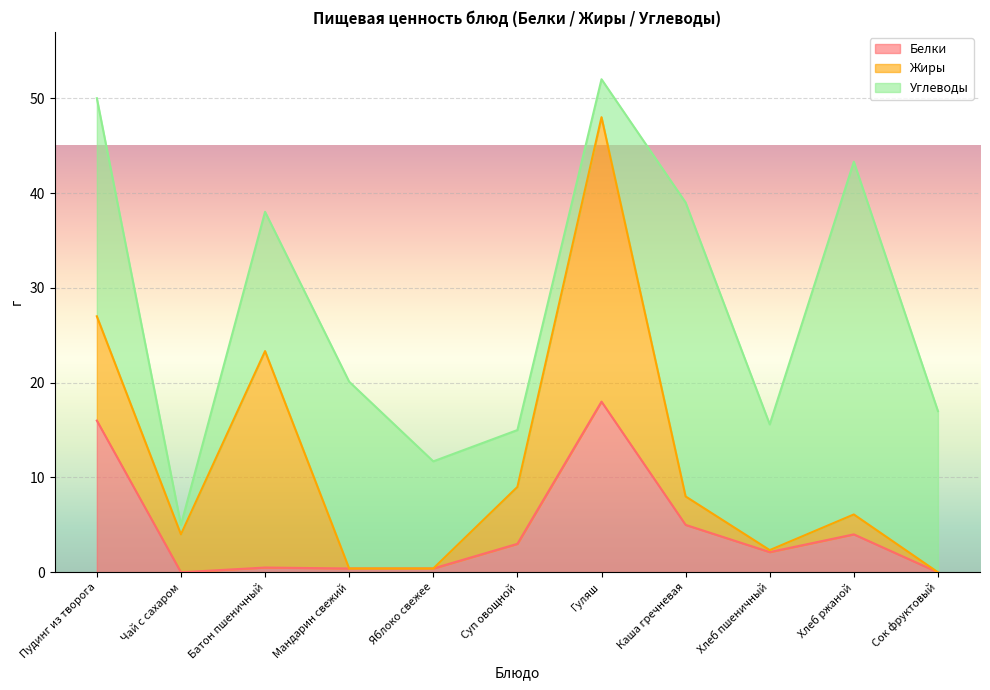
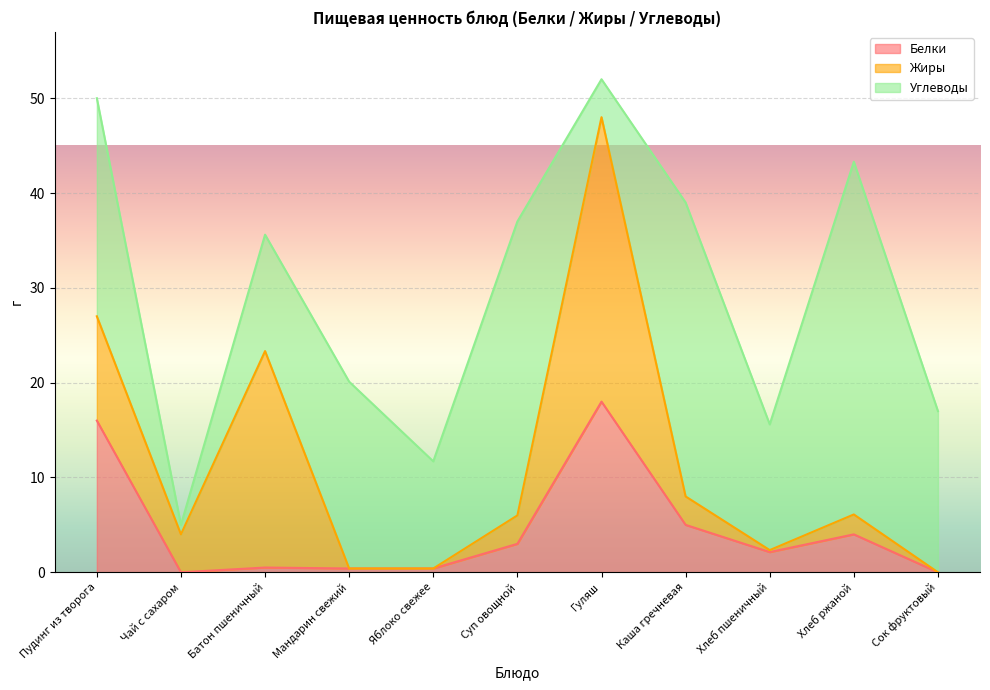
  {
    "Белки": {
      "Пудинг из творога": 16,
      "Чай с сахаром": 0,
      "Батон пшеничный": 1,
      "Суп овощной": 3,
      "Гуляш": 18,
      "Каша гречневая": 5,
      "Хлеб ржаной": 4
    },
    "Жиры": {
      "Пудинг из творога": 11,
      "Чай с сахаром": 4,
      "Батон пшеничный": 23,
-     "Суп овощной": 6,
+     "Суп овощной": 3,
      "Гуляш": 30,
      "Каша гречневая": 3,
      "Хлеб ржаной": 2
    },
    "Углеводы": {
      "Пудинг из творога": 23,
      "Чай с сахаром": 1,
-     "Батон пшеничный": 15,
+     "Батон пшеничный": 12,
      "Мандарин свежий": 20,
      "Яблоко свежее": 11,
-     "Суп овощной": 6,
+     "Суп овощной": 31,
      "Гуляш": 4,
      "Каша гречневая": 31,
      "Хлеб пшеничный": 13,
      "Хлеб ржаной": 37,
      "Сок фруктовый": 17
    }
  }
